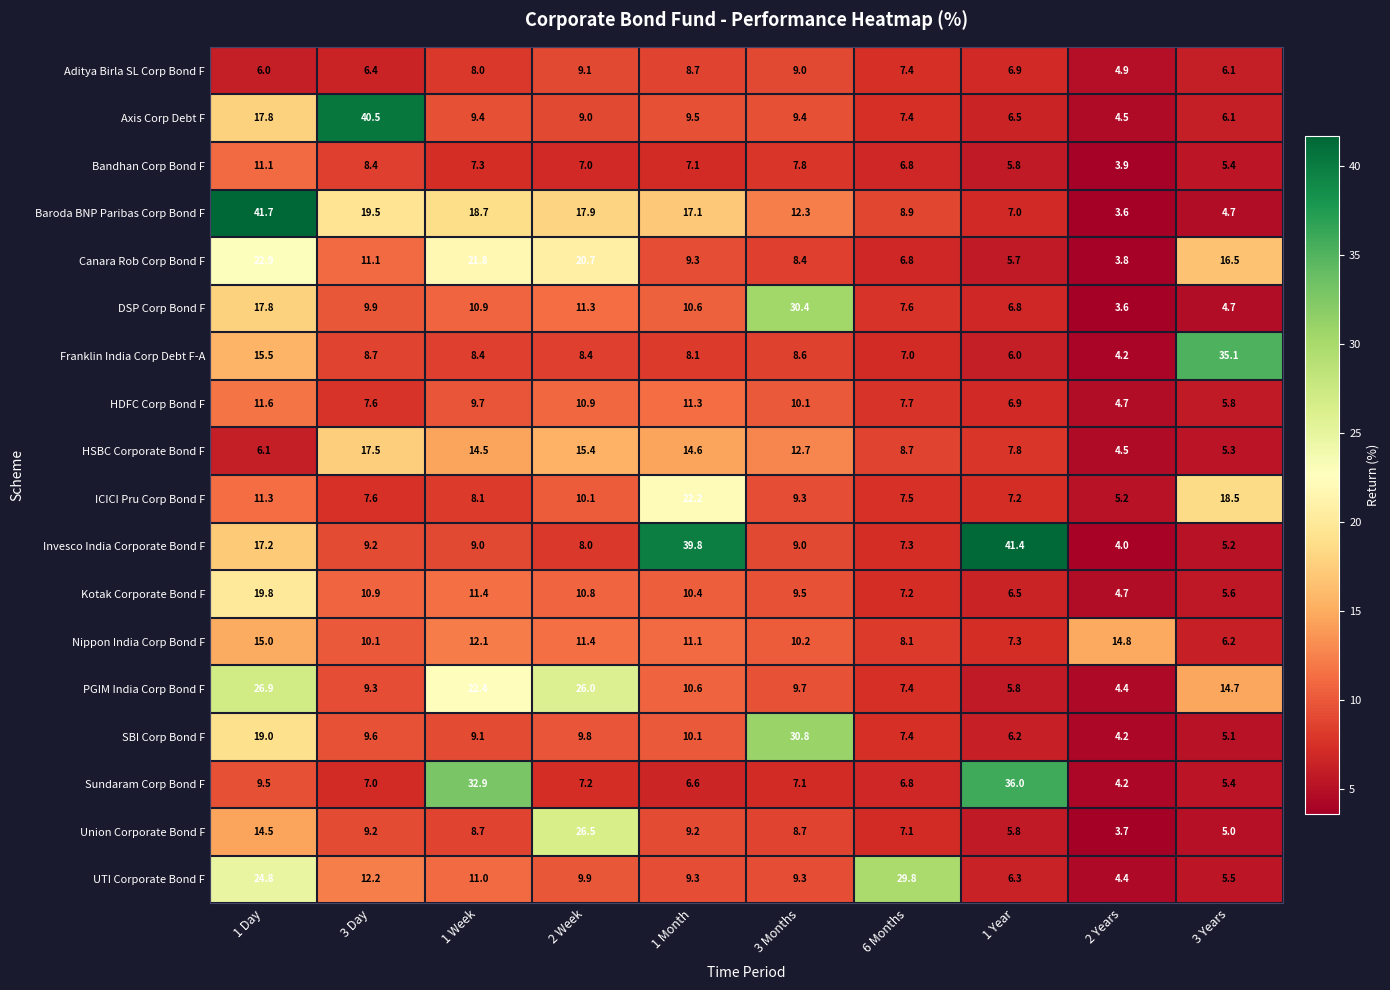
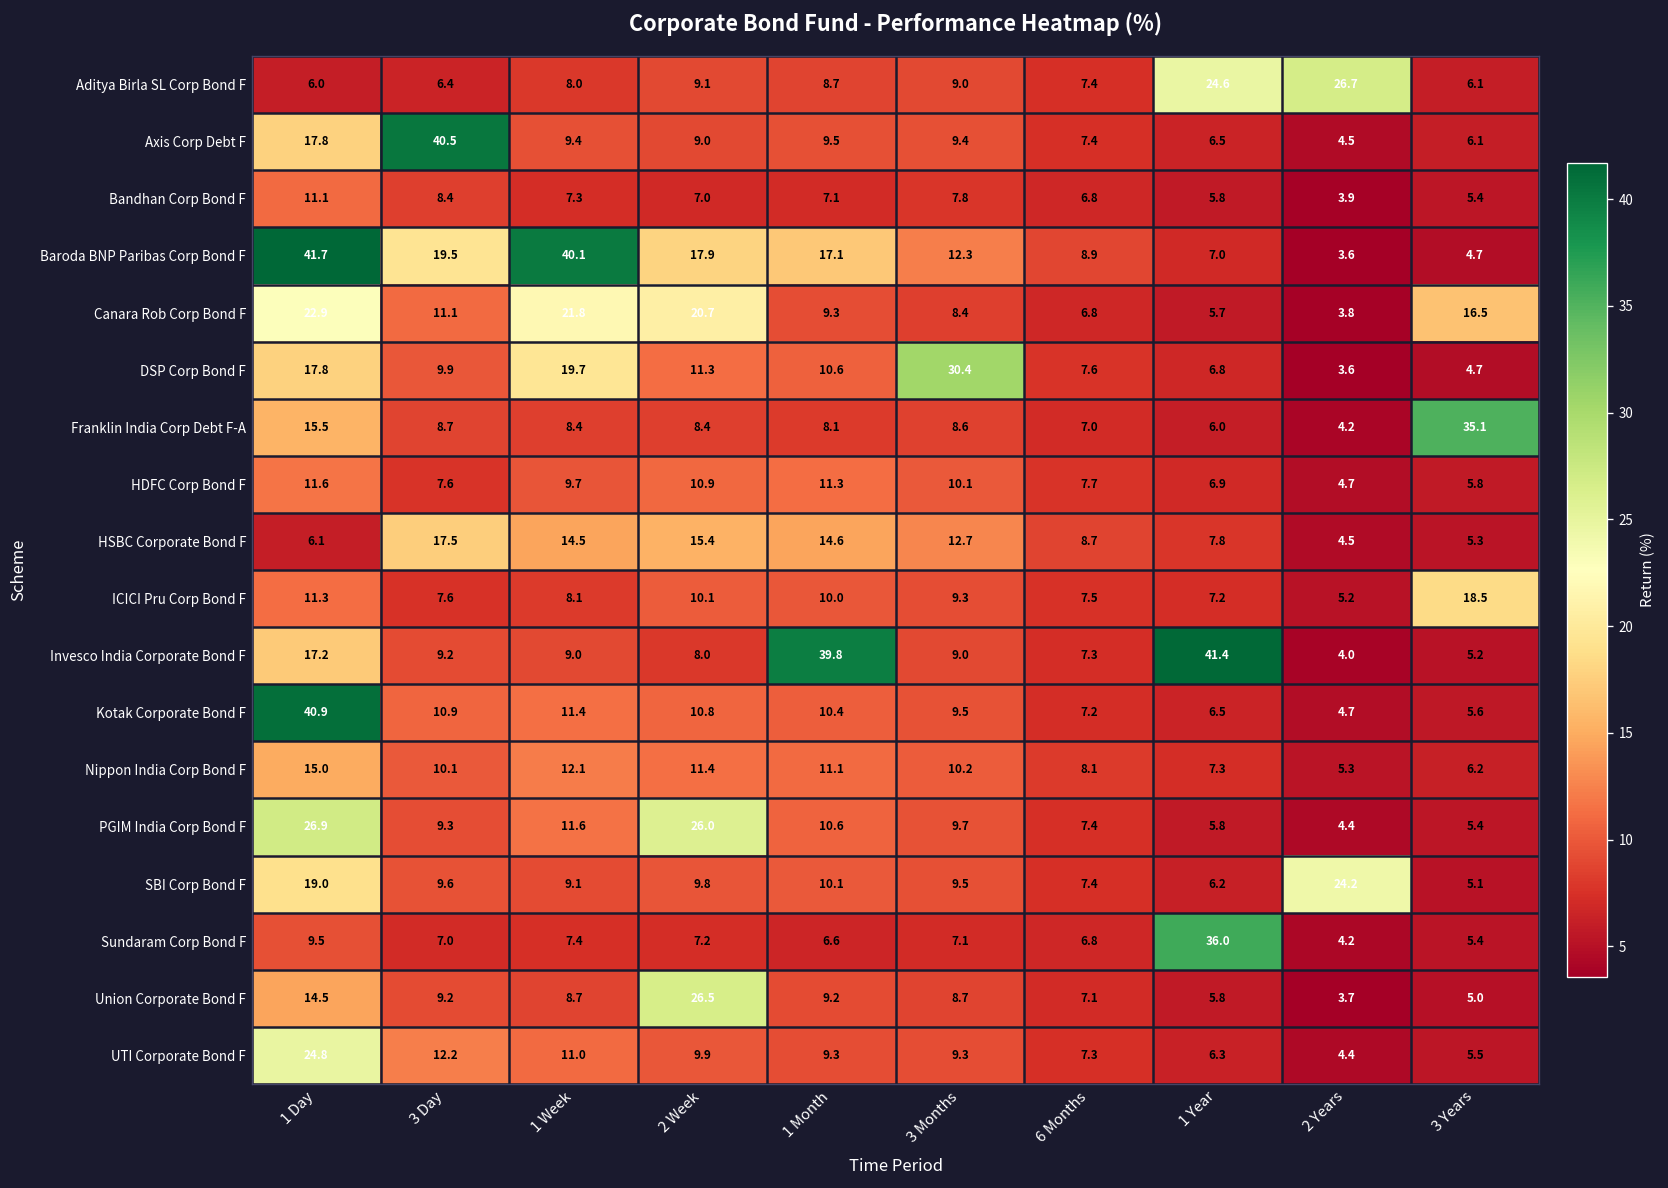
  {
    "Aditya Birla SL Corp Bond F": {
      "1 Day": 6.0,
      "3 Day": 6.4,
      "1 Week": 8.0,
      "2 Week": 9.1,
      "1 Month": 8.7,
      "3 Months": 9.0,
      "6 Months": 7.4,
-     "1 Year": 6.9,
-     "2 Years": 4.9,
+     "1 Year": 24.6,
+     "2 Years": 26.7,
      "3 Years": 6.1
    },
    "Axis Corp Debt F": {
      "1 Day": 17.8,
      "3 Day": 40.5,
      "1 Week": 9.4,
      "2 Week": 9.0,
      "1 Month": 9.5,
      "3 Months": 9.4,
      "6 Months": 7.4,
      "1 Year": 6.5,
      "2 Years": 4.5,
      "3 Years": 6.1
    },
    "Bandhan Corp Bond F": {
      "1 Day": 11.1,
      "3 Day": 8.4,
      "1 Week": 7.3,
      "2 Week": 7.0,
      "1 Month": 7.1,
      "3 Months": 7.8,
      "6 Months": 6.8,
      "1 Year": 5.8,
      "2 Years": 3.9,
      "3 Years": 5.4
    },
    "Baroda BNP Paribas Corp Bond F": {
      "1 Day": 41.7,
      "3 Day": 19.5,
-     "1 Week": 18.7,
+     "1 Week": 40.1,
      "2 Week": 17.9,
      "1 Month": 17.1,
      "3 Months": 12.3,
      "6 Months": 8.9,
      "1 Year": 7.0,
      "2 Years": 3.6,
      "3 Years": 4.7
    },
    "Canara Rob Corp Bond F": {
      "1 Day": 22.9,
      "3 Day": 11.1,
      "1 Week": 21.8,
      "2 Week": 20.7,
      "1 Month": 9.3,
      "3 Months": 8.4,
      "6 Months": 6.8,
      "1 Year": 5.7,
      "2 Years": 3.8,
      "3 Years": 16.5
    },
    "DSP Corp Bond F": {
      "1 Day": 17.8,
      "3 Day": 9.9,
-     "1 Week": 10.9,
+     "1 Week": 19.7,
      "2 Week": 11.3,
      "1 Month": 10.6,
      "3 Months": 30.4,
      "6 Months": 7.6,
      "1 Year": 6.8,
      "2 Years": 3.6,
      "3 Years": 4.7
    },
    "Franklin India Corp Debt F-A": {
      "1 Day": 15.5,
      "3 Day": 8.7,
      "1 Week": 8.4,
      "2 Week": 8.4,
      "1 Month": 8.1,
      "3 Months": 8.6,
      "6 Months": 7.0,
      "1 Year": 6.0,
      "2 Years": 4.2,
      "3 Years": 35.1
    },
    "HDFC Corp Bond F": {
      "1 Day": 11.6,
      "3 Day": 7.6,
      "1 Week": 9.7,
      "2 Week": 10.9,
      "1 Month": 11.3,
      "3 Months": 10.1,
      "6 Months": 7.7,
      "1 Year": 6.9,
      "2 Years": 4.7,
      "3 Years": 5.8
    },
    "HSBC Corporate Bond F": {
      "1 Day": 6.1,
      "3 Day": 17.5,
      "1 Week": 14.5,
      "2 Week": 15.4,
      "1 Month": 14.6,
      "3 Months": 12.7,
      "6 Months": 8.7,
      "1 Year": 7.8,
      "2 Years": 4.5,
      "3 Years": 5.3
    },
    "ICICI Pru Corp Bond F": {
      "1 Day": 11.3,
      "3 Day": 7.6,
      "1 Week": 8.1,
      "2 Week": 10.1,
-     "1 Month": 22.2,
+     "1 Month": 10.0,
      "3 Months": 9.3,
      "6 Months": 7.5,
      "1 Year": 7.2,
      "2 Years": 5.2,
      "3 Years": 18.5
    },
    "Invesco India Corporate Bond F": {
      "1 Day": 17.2,
      "3 Day": 9.2,
      "1 Week": 9.0,
      "2 Week": 8.0,
      "1 Month": 39.8,
      "3 Months": 9.0,
      "6 Months": 7.3,
      "1 Year": 41.4,
      "2 Years": 4.0,
      "3 Years": 5.2
    },
    "Kotak Corporate Bond F": {
-     "1 Day": 19.8,
+     "1 Day": 40.9,
      "3 Day": 10.9,
      "1 Week": 11.4,
      "2 Week": 10.8,
      "1 Month": 10.4,
      "3 Months": 9.5,
      "6 Months": 7.2,
      "1 Year": 6.5,
      "2 Years": 4.7,
      "3 Years": 5.6
    },
    "Nippon India Corp Bond F": {
      "1 Day": 15.0,
      "3 Day": 10.1,
      "1 Week": 12.1,
      "2 Week": 11.4,
      "1 Month": 11.1,
      "3 Months": 10.2,
      "6 Months": 8.1,
      "1 Year": 7.3,
-     "2 Years": 14.8,
+     "2 Years": 5.3,
      "3 Years": 6.2
    },
    "PGIM India Corp Bond F": {
      "1 Day": 26.9,
      "3 Day": 9.3,
-     "1 Week": 22.4,
+     "1 Week": 11.6,
      "2 Week": 26.0,
      "1 Month": 10.6,
      "3 Months": 9.7,
      "6 Months": 7.4,
      "1 Year": 5.8,
      "2 Years": 4.4,
-     "3 Years": 14.7
+     "3 Years": 5.4
    },
    "SBI Corp Bond F": {
      "1 Day": 19.0,
      "3 Day": 9.6,
      "1 Week": 9.1,
      "2 Week": 9.8,
      "1 Month": 10.1,
-     "3 Months": 30.8,
+     "3 Months": 9.5,
      "6 Months": 7.4,
      "1 Year": 6.2,
-     "2 Years": 4.2,
+     "2 Years": 24.2,
      "3 Years": 5.1
    },
    "Sundaram Corp Bond F": {
      "1 Day": 9.5,
      "3 Day": 7.0,
-     "1 Week": 32.9,
+     "1 Week": 7.4,
      "2 Week": 7.2,
      "1 Month": 6.6,
      "3 Months": 7.1,
      "6 Months": 6.8,
      "1 Year": 36.0,
      "2 Years": 4.2,
      "3 Years": 5.4
    },
    "Union Corporate Bond F": {
      "1 Day": 14.5,
      "3 Day": 9.2,
      "1 Week": 8.7,
      "2 Week": 26.5,
      "1 Month": 9.2,
      "3 Months": 8.7,
      "6 Months": 7.1,
      "1 Year": 5.8,
      "2 Years": 3.7,
      "3 Years": 5.0
    },
    "UTI Corporate Bond F": {
      "1 Day": 24.8,
      "3 Day": 12.2,
      "1 Week": 11.0,
      "2 Week": 9.9,
      "1 Month": 9.3,
      "3 Months": 9.3,
-     "6 Months": 29.8,
+     "6 Months": 7.3,
      "1 Year": 6.3,
      "2 Years": 4.4,
      "3 Years": 5.5
    }
  }
